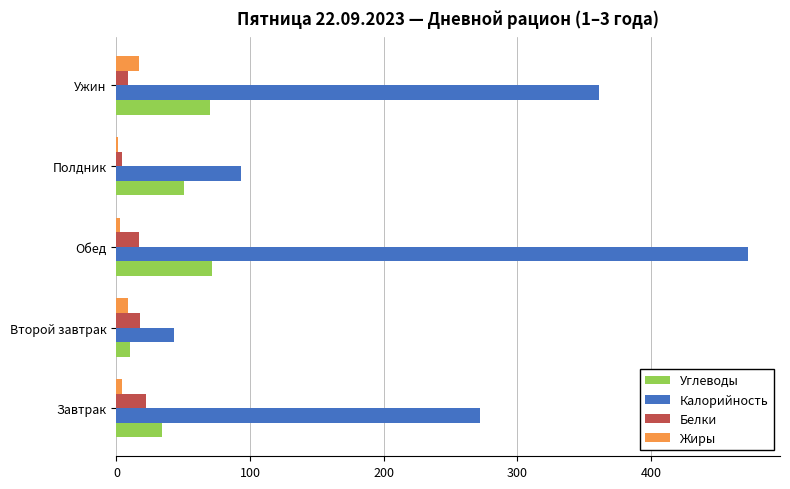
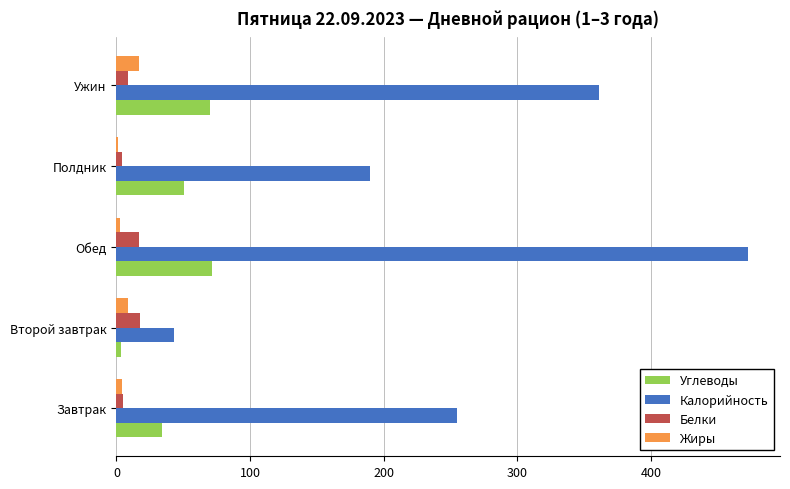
  {
    "Углеводы": {
      "Ужин": 70,
      "Полдник": 51,
      "Обед": 72,
-     "Второй завтрак": 10,
+     "Второй завтрак": 4,
      "Завтрак": 34
    },
    "Калорийность": {
      "Ужин": 361,
-     "Полдник": 93,
+     "Полдник": 190,
      "Обед": 473,
      "Второй завтрак": 43,
-     "Завтрак": 272
+     "Завтрак": 255
    },
    "Белки": {
      "Ужин": 9,
      "Полдник": 4,
      "Обед": 17,
      "Второй завтрак": 18,
-     "Завтрак": 22
+     "Завтрак": 5
    },
    "Жиры": {
      "Ужин": 17,
      "Обед": 3,
      "Второй завтрак": 9,
      "Завтрак": 5
    }
  }
